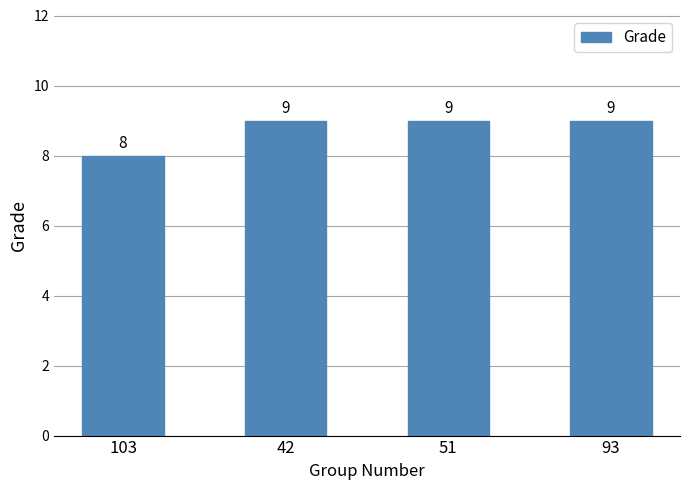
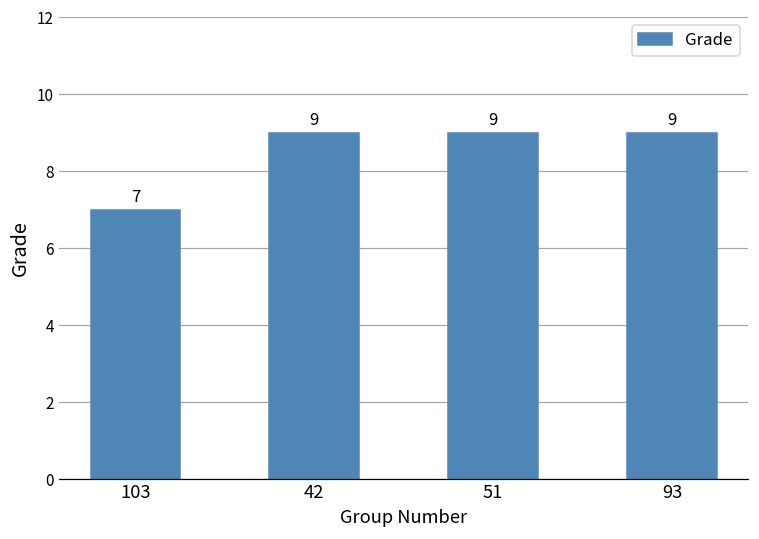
  {
-   "103": 8,
+   "103": 7,
    "42": 9,
    "51": 9,
    "93": 9
  }
